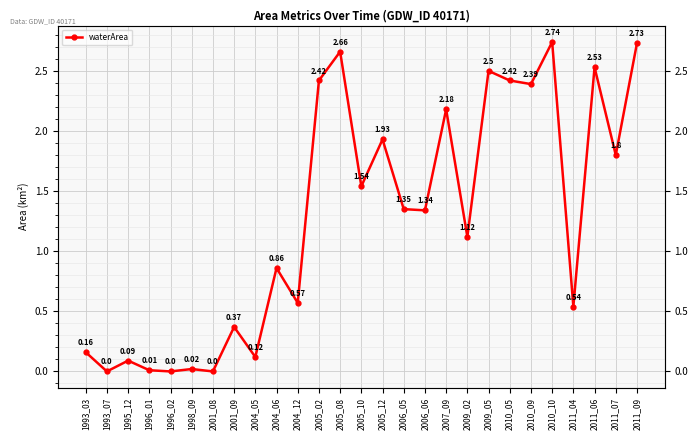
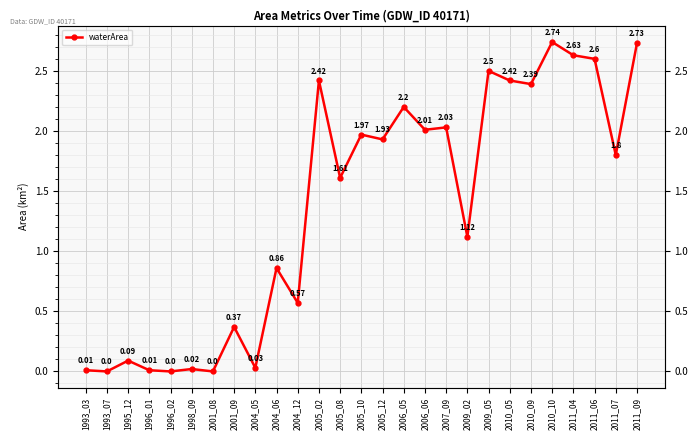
  {
-   "1993_03": 0.16,
+   "1993_03": 0.01,
    "1993_07": 0.0,
    "1995_12": 0.09,
    "1996_01": 0.01,
    "1996_02": 0.0,
    "1998_09": 0.02,
    "2001_08": 0.0,
    "2001_09": 0.37,
-   "2004_05": 0.12,
+   "2004_05": 0.03,
    "2004_06": 0.86,
    "2004_12": 0.57,
    "2005_02": 2.42,
-   "2005_08": 2.66,
-   "2005_10": 1.54,
+   "2005_08": 1.61,
+   "2005_10": 1.97,
    "2005_12": 1.93,
-   "2006_05": 1.35,
-   "2006_06": 1.34,
-   "2007_09": 2.18,
+   "2006_05": 2.2,
+   "2006_06": 2.01,
+   "2007_09": 2.03,
    "2009_02": 1.12,
    "2009_05": 2.5,
    "2010_05": 2.42,
    "2010_09": 2.39,
    "2010_10": 2.74,
-   "2011_04": 0.54,
-   "2011_06": 2.53,
+   "2011_04": 2.63,
+   "2011_06": 2.6,
    "2011_07": 1.8,
    "2011_09": 2.73
  }
